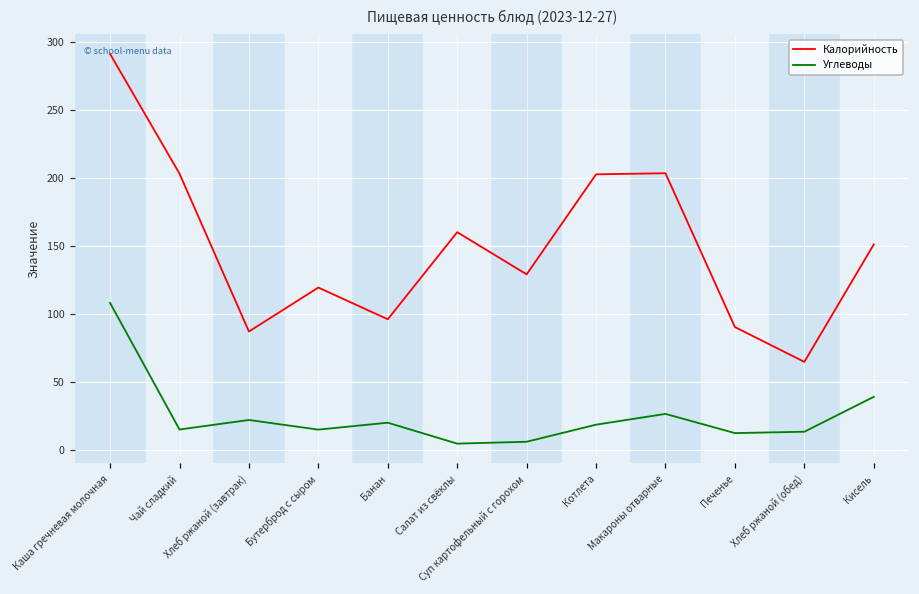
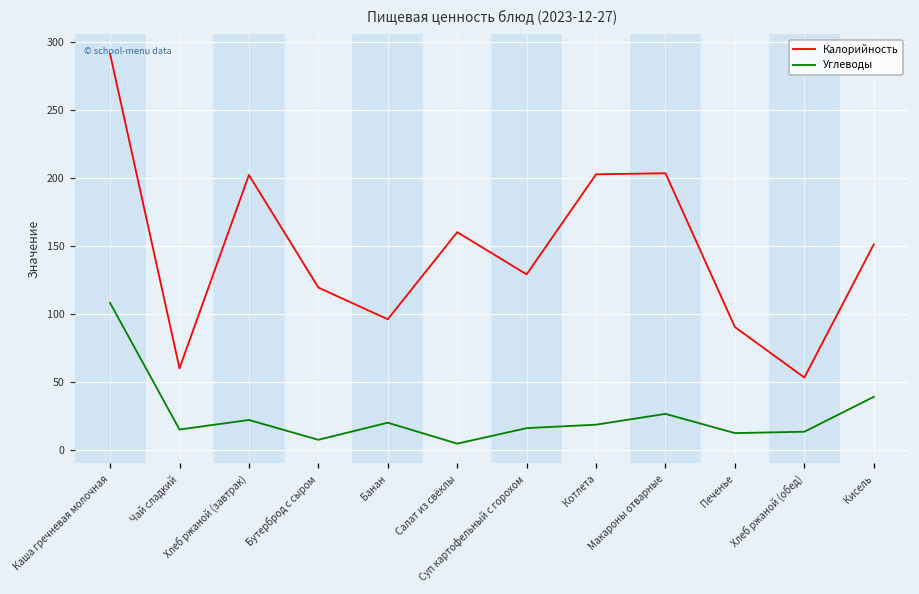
  {
    "Калорийность": {
      "Каша гречневая молочная": 291,
-     "Чай сладкий": 203,
-     "Хлеб ржаной (завтрак)": 87,
+     "Чай сладкий": 60,
+     "Хлеб ржаной (завтрак)": 202,
      "Бутерброд с сыром": 119,
      "Банан": 96,
      "Салат из свёклы": 160,
      "Суп картофельный с горохом": 129,
      "Котлета": 203,
      "Макароны отварные": 203,
      "Печенье": 90,
-     "Хлеб ржаной (обед)": 65,
+     "Хлеб ржаной (обед)": 53,
      "Кисель": 151
    },
    "Углеводы": {
      "Каша гречневая молочная": 108,
      "Чай сладкий": 15,
      "Хлеб ржаной (завтрак)": 22,
-     "Бутерброд с сыром": 15,
+     "Бутерброд с сыром": 7,
      "Банан": 20,
      "Салат из свёклы": 5,
-     "Суп картофельный с горохом": 6,
+     "Суп картофельный с горохом": 16,
      "Котлета": 19,
      "Макароны отварные": 26,
      "Печенье": 12,
      "Хлеб ржаной (обед)": 13,
      "Кисель": 39
    }
  }
